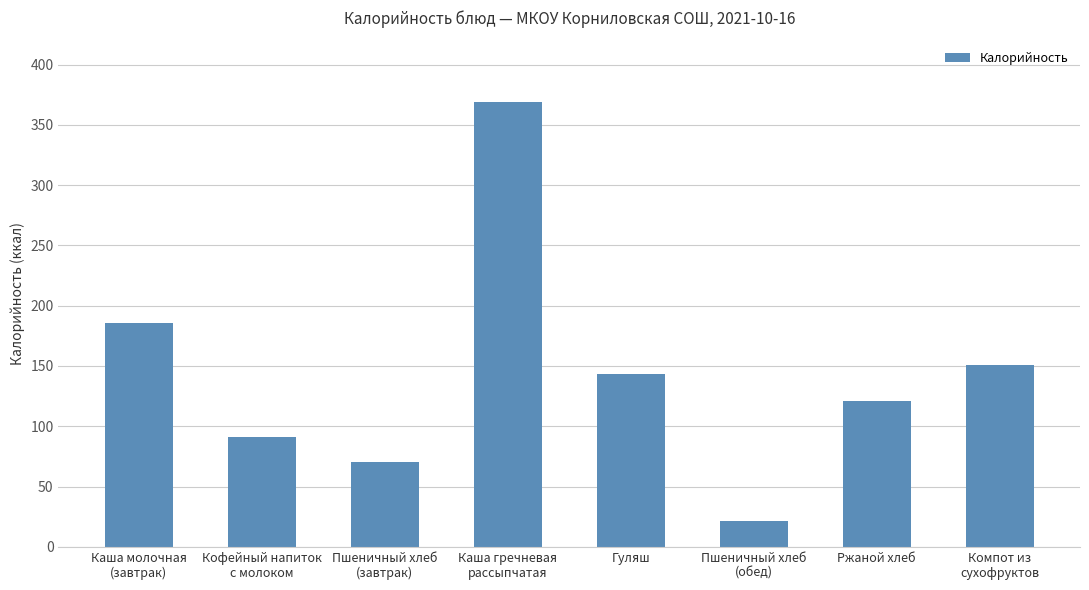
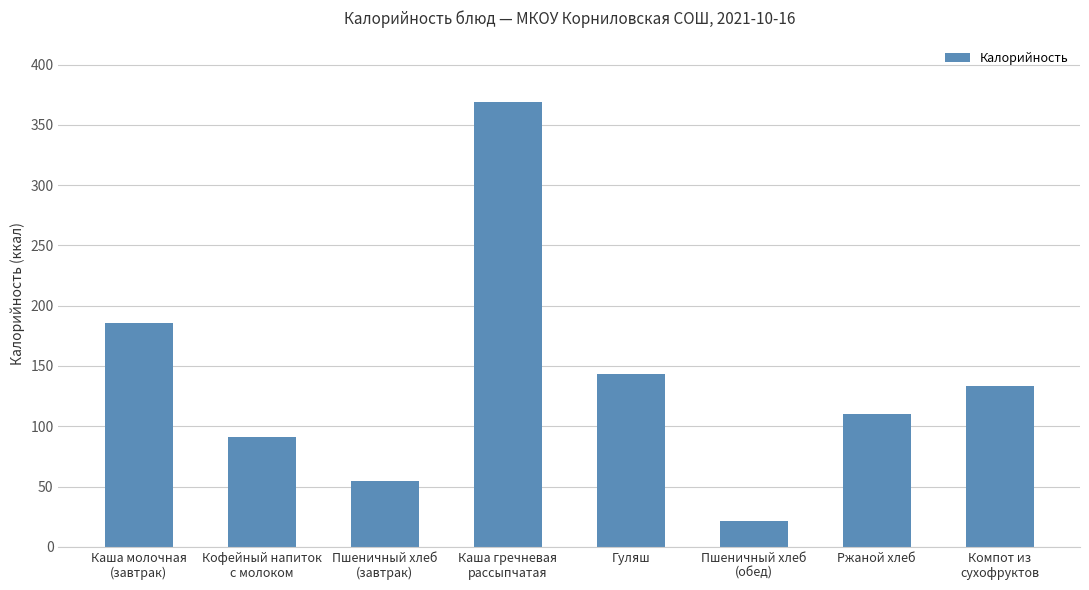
  {
    "Каша молочная (завтрак)": 186,
    "Кофейный напиток с молоком": 91,
-   "Пшеничный хлеб (завтрак)": 70,
+   "Пшеничный хлеб (завтрак)": 55,
    "Каша гречневая рассыпчатая": 369,
    "Гуляш": 143,
    "Пшеничный хлеб (обед)": 21,
-   "Ржаной хлеб": 121,
-   "Компот из сухофруктов": 151
+   "Ржаной хлеб": 110,
+   "Компот из сухофруктов": 133
  }
